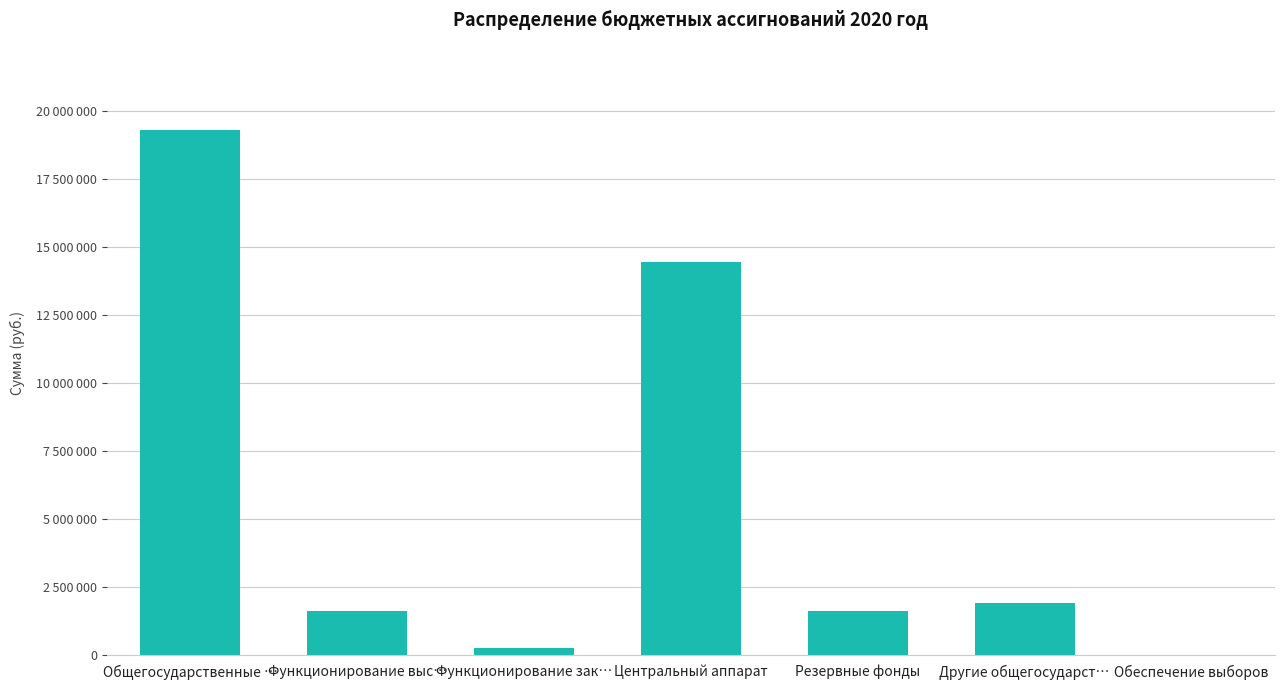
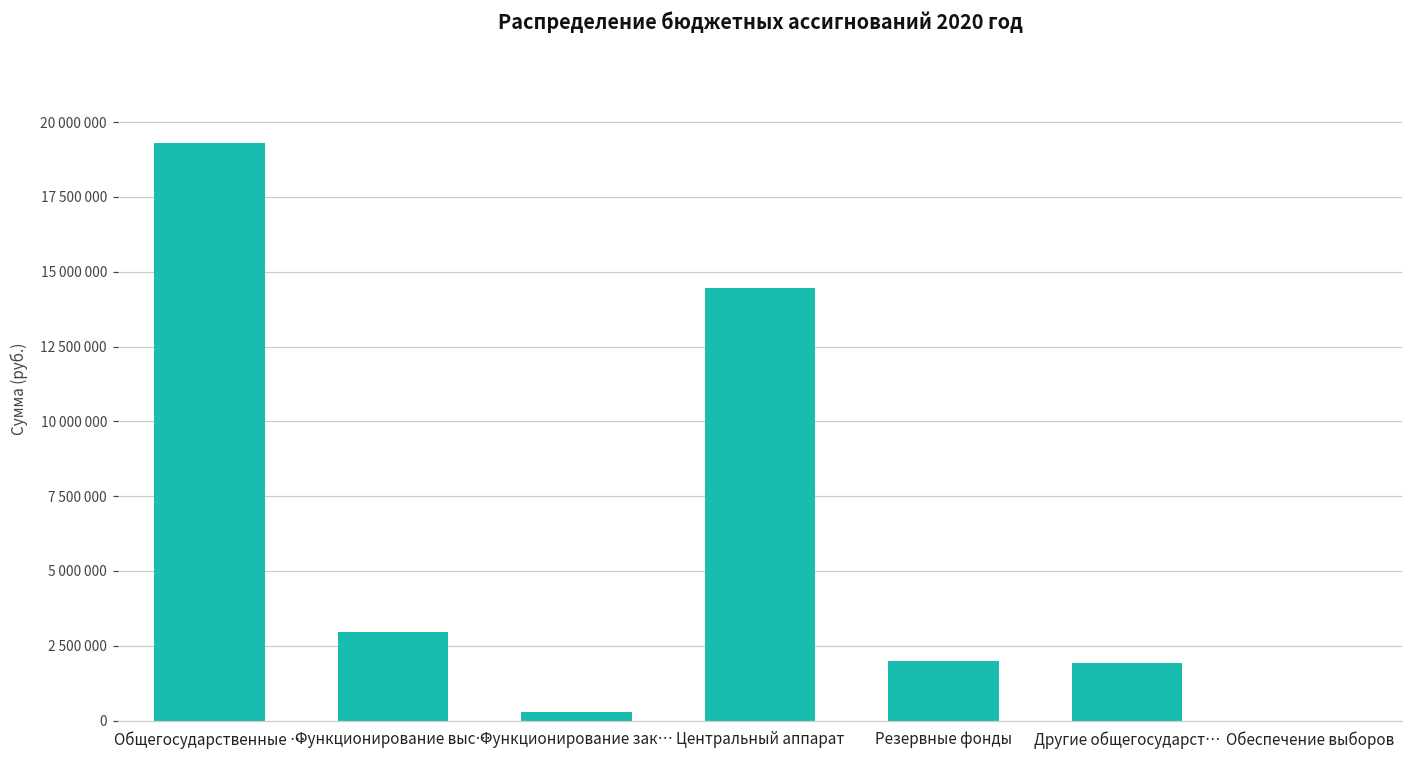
  {
    "Общегосударственные …": 19300000,
-   "Функционирование выс…": 1600000,
+   "Функционирование выс…": 3000000,
    "Функционирование зак…": 300000,
    "Центральный аппарат": 14500000,
-   "Резервные фонды": 1600000,
+   "Резервные фонды": 2000000,
    "Другие общегосударст…": 1900000,
    "Обеспечение выборов": 0
  }
